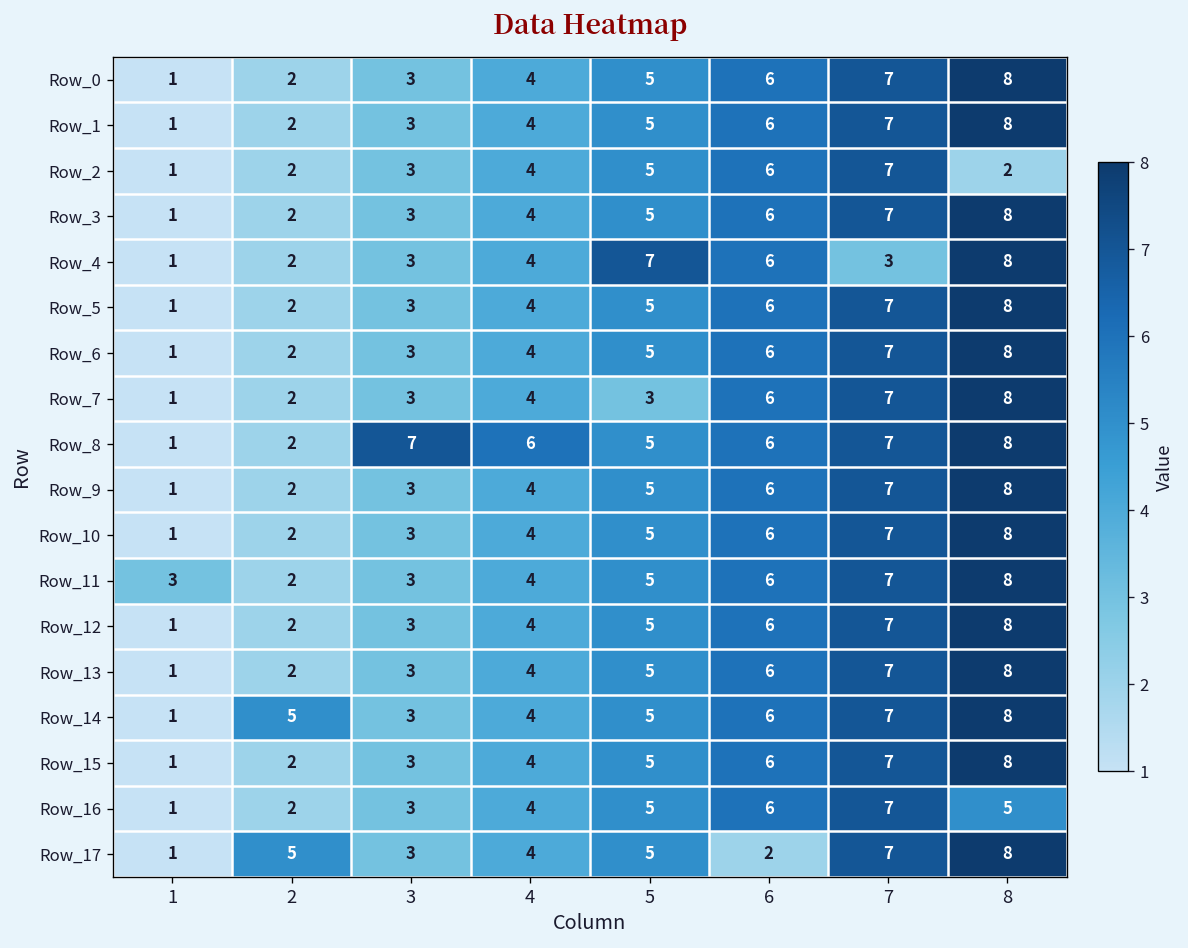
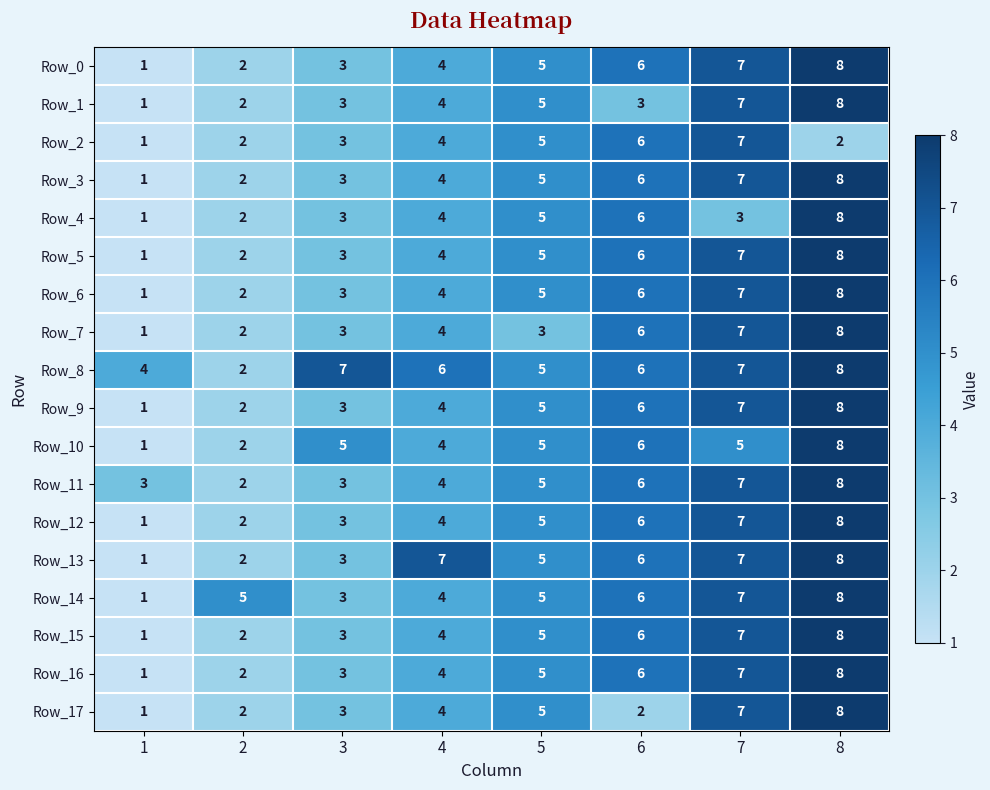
  {
    "Row_0": {
      "1": 1,
      "2": 2,
      "3": 3,
      "4": 4,
      "5": 5,
      "6": 6,
      "7": 7,
      "8": 8
    },
    "Row_1": {
      "1": 1,
      "2": 2,
      "3": 3,
      "4": 4,
      "5": 5,
-     "6": 6,
+     "6": 3,
      "7": 7,
      "8": 8
    },
    "Row_2": {
      "1": 1,
      "2": 2,
      "3": 3,
      "4": 4,
      "5": 5,
      "6": 6,
      "7": 7,
      "8": 2
    },
    "Row_3": {
      "1": 1,
      "2": 2,
      "3": 3,
      "4": 4,
      "5": 5,
      "6": 6,
      "7": 7,
      "8": 8
    },
    "Row_4": {
      "1": 1,
      "2": 2,
      "3": 3,
      "4": 4,
-     "5": 7,
+     "5": 5,
      "6": 6,
      "7": 3,
      "8": 8
    },
    "Row_5": {
      "1": 1,
      "2": 2,
      "3": 3,
      "4": 4,
      "5": 5,
      "6": 6,
      "7": 7,
      "8": 8
    },
    "Row_6": {
      "1": 1,
      "2": 2,
      "3": 3,
      "4": 4,
      "5": 5,
      "6": 6,
      "7": 7,
      "8": 8
    },
    "Row_7": {
      "1": 1,
      "2": 2,
      "3": 3,
      "4": 4,
      "5": 3,
      "6": 6,
      "7": 7,
      "8": 8
    },
    "Row_8": {
-     "1": 1,
+     "1": 4,
      "2": 2,
      "3": 7,
      "4": 6,
      "5": 5,
      "6": 6,
      "7": 7,
      "8": 8
    },
    "Row_9": {
      "1": 1,
      "2": 2,
      "3": 3,
      "4": 4,
      "5": 5,
      "6": 6,
      "7": 7,
      "8": 8
    },
    "Row_10": {
      "1": 1,
      "2": 2,
-     "3": 3,
+     "3": 5,
      "4": 4,
      "5": 5,
      "6": 6,
-     "7": 7,
+     "7": 5,
      "8": 8
    },
    "Row_11": {
      "1": 3,
      "2": 2,
      "3": 3,
      "4": 4,
      "5": 5,
      "6": 6,
      "7": 7,
      "8": 8
    },
    "Row_12": {
      "1": 1,
      "2": 2,
      "3": 3,
      "4": 4,
      "5": 5,
      "6": 6,
      "7": 7,
      "8": 8
    },
    "Row_13": {
      "1": 1,
      "2": 2,
      "3": 3,
-     "4": 4,
+     "4": 7,
      "5": 5,
      "6": 6,
      "7": 7,
      "8": 8
    },
    "Row_14": {
      "1": 1,
      "2": 5,
      "3": 3,
      "4": 4,
      "5": 5,
      "6": 6,
      "7": 7,
      "8": 8
    },
    "Row_15": {
      "1": 1,
      "2": 2,
      "3": 3,
      "4": 4,
      "5": 5,
      "6": 6,
      "7": 7,
      "8": 8
    },
    "Row_16": {
      "1": 1,
      "2": 2,
      "3": 3,
      "4": 4,
      "5": 5,
      "6": 6,
      "7": 7,
-     "8": 5
+     "8": 8
    },
    "Row_17": {
      "1": 1,
-     "2": 5,
+     "2": 2,
      "3": 3,
      "4": 4,
      "5": 5,
      "6": 2,
      "7": 7,
      "8": 8
    }
  }
